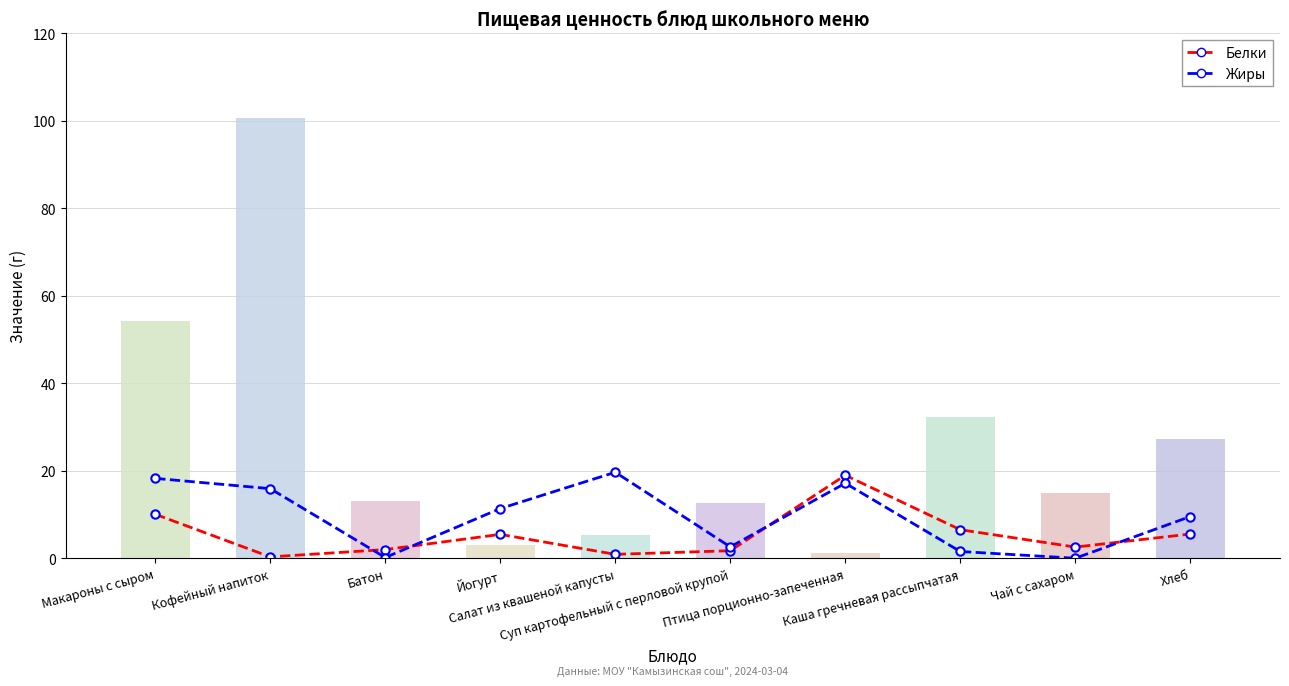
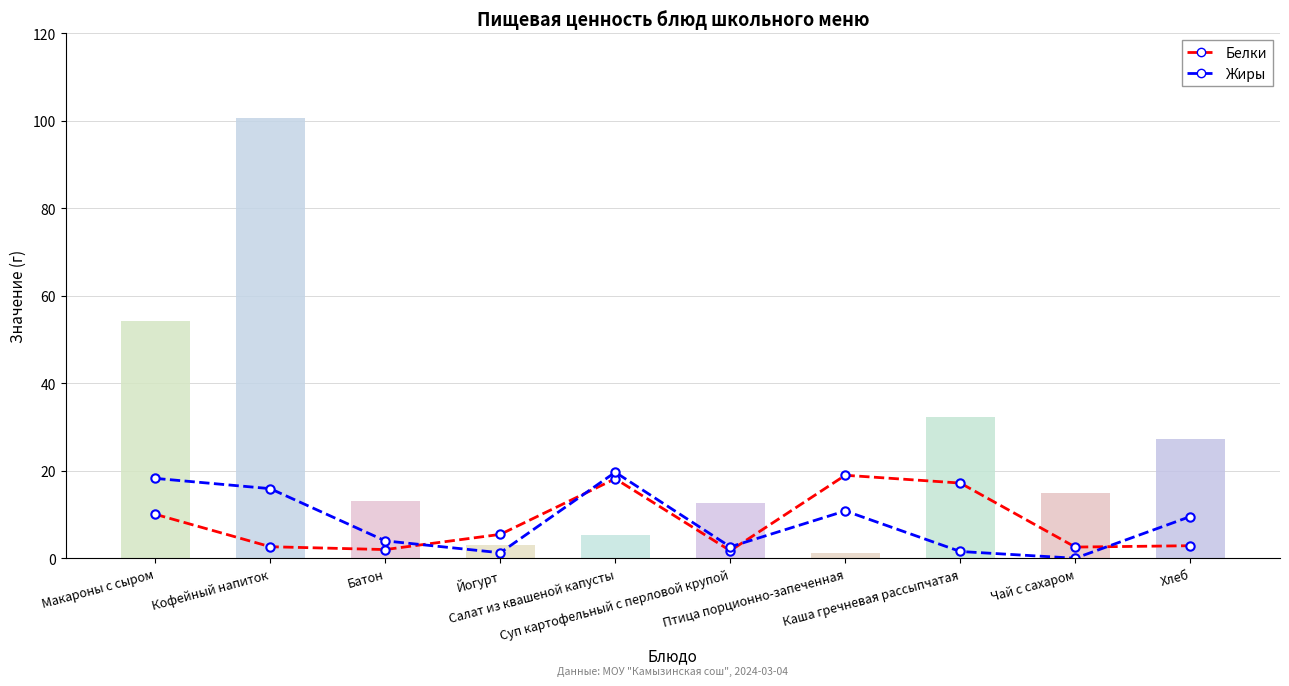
  {
    "Белки": {
      "Макароны с сыром": 10,
-     "Кофейный напиток": 0,
+     "Кофейный напиток": 3,
      "Батон": 2,
      "Йогурт": 6,
-     "Салат из квашеной капусты": 1,
+     "Салат из квашеной капусты": 18,
      "Суп картофельный с перловой крупой": 2,
      "Птица порционно-запеченная": 19,
-     "Каша гречневая рассыпчатая": 7,
+     "Каша гречневая рассыпчатая": 17,
      "Чай с сахаром": 3,
-     "Хлеб": 6
+     "Хлеб": 3
    },
    "Жиры": {
      "Макароны с сыром": 18,
      "Кофейный напиток": 16,
-     "Батон": 0,
-     "Йогурт": 11,
+     "Батон": 4,
+     "Йогурт": 1,
      "Салат из квашеной капусты": 20,
      "Суп картофельный с перловой крупой": 3,
-     "Птица порционно-запеченная": 17,
+     "Птица порционно-запеченная": 11,
      "Каша гречневая рассыпчатая": 2,
      "Чай с сахаром": 0,
      "Хлеб": 10
    }
  }
